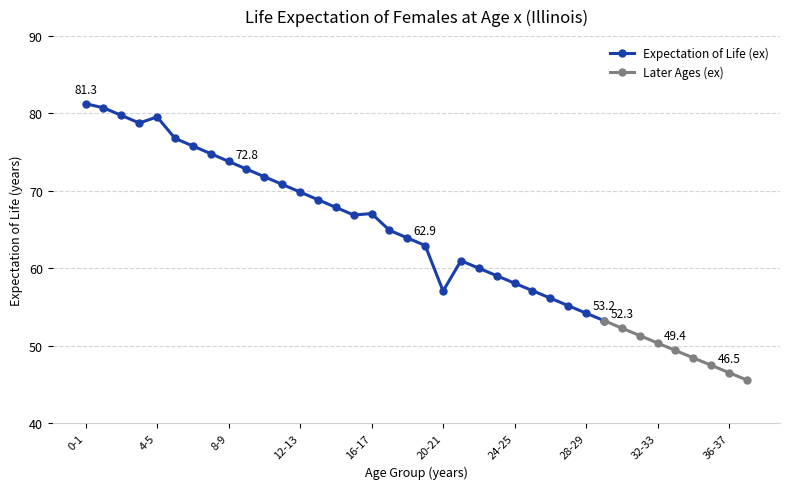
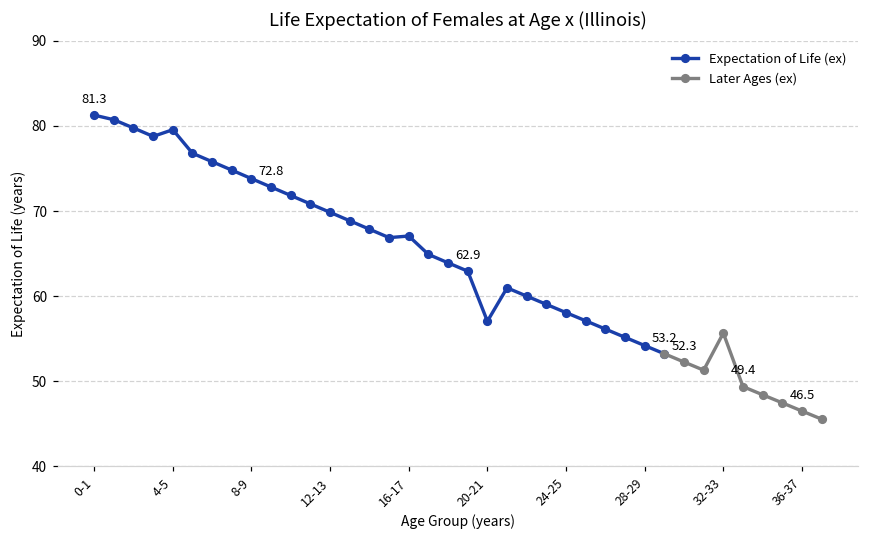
  {
    "Expectation of Life (ex)": {
      "0-1": 81.3
    },
    "Later Ages (ex)": {
-     "32-33": 50
+     "32-33": 56
    }
  }
